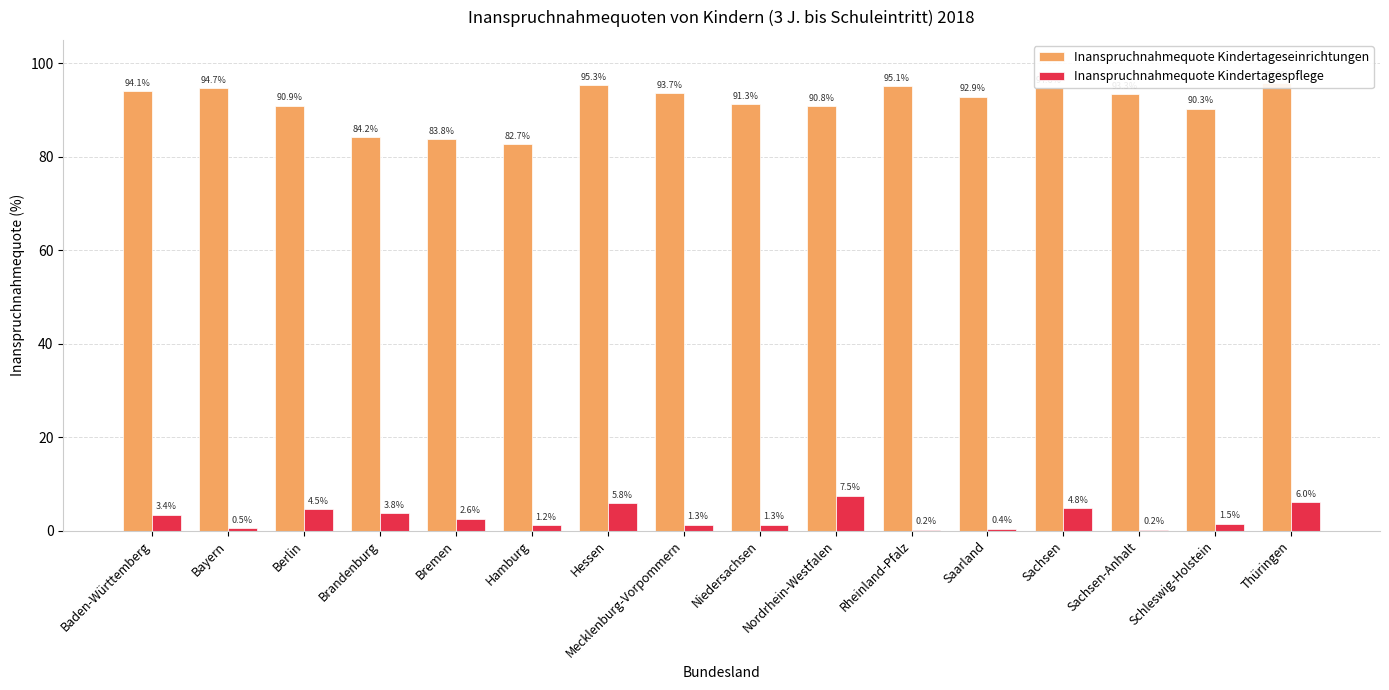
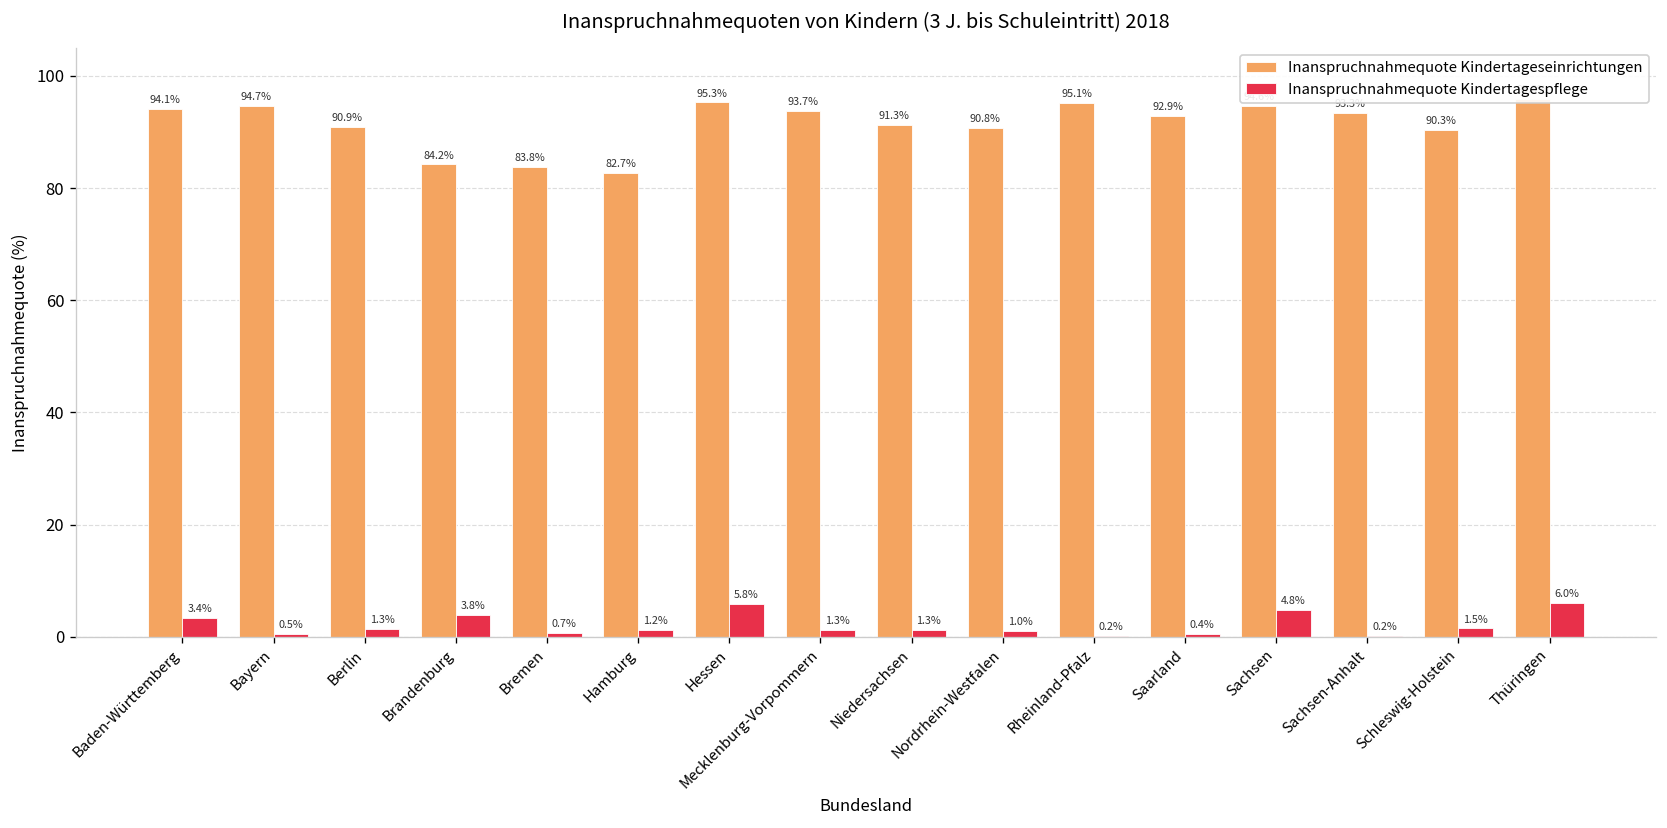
  {
    "Inanspruchnahmequote Kindertageseinrichtungen": {
      "Baden-Württemberg": "94.1%",
      "Bayern": "94.7%",
      "Berlin": "90.9%",
      "Brandenburg": "84.2%",
      "Bremen": "83.8%",
      "Hamburg": "82.7%",
      "Hessen": "95.3%",
      "Mecklenburg-Vorpommern": "93.7%",
      "Niedersachsen": "91.3%",
      "Nordrhein-Westfalen": "90.8%",
      "Rheinland-Pfalz": "95.1%",
      "Saarland": "92.9%",
      "Schleswig-Holstein": "90.3%"
    },
    "Inanspruchnahmequote Kindertagespflege": {
      "Baden-Württemberg": "3.4%",
      "Bayern": "0.5%",
-     "Berlin": "4.5%",
+     "Berlin": "1.3%",
      "Brandenburg": "3.8%",
-     "Bremen": "2.6%",
+     "Bremen": "0.7%",
      "Hamburg": "1.2%",
      "Hessen": "5.8%",
      "Mecklenburg-Vorpommern": "1.3%",
      "Niedersachsen": "1.3%",
-     "Nordrhein-Westfalen": "7.5%",
+     "Nordrhein-Westfalen": "1.0%",
      "Rheinland-Pfalz": "0.2%",
      "Saarland": "0.4%",
      "Sachsen": "4.8%",
      "Sachsen-Anhalt": "0.2%",
      "Schleswig-Holstein": "1.5%",
      "Thüringen": "6.0%"
    }
  }
